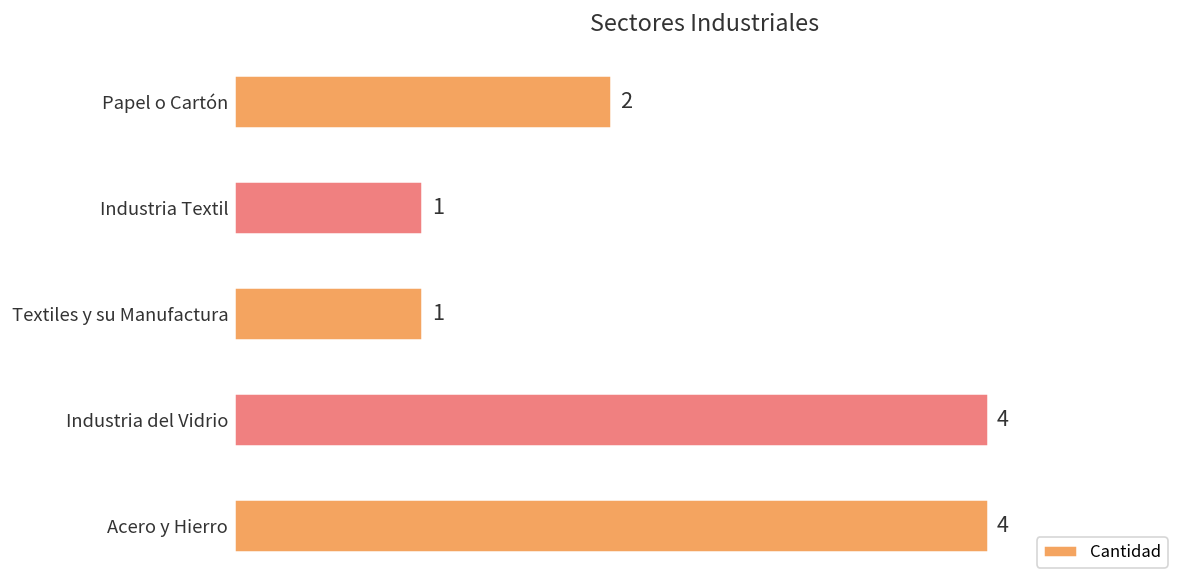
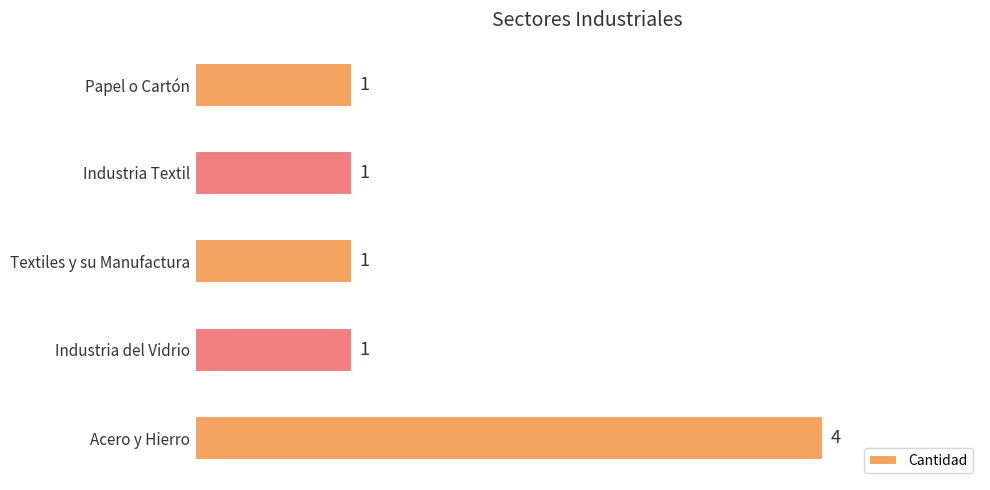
  {
-   "Papel o Cartón": 2,
+   "Papel o Cartón": 1,
    "Industria Textil": 1,
    "Textiles y su Manufactura": 1,
-   "Industria del Vidrio": 4,
+   "Industria del Vidrio": 1,
    "Acero y Hierro": 4
  }
